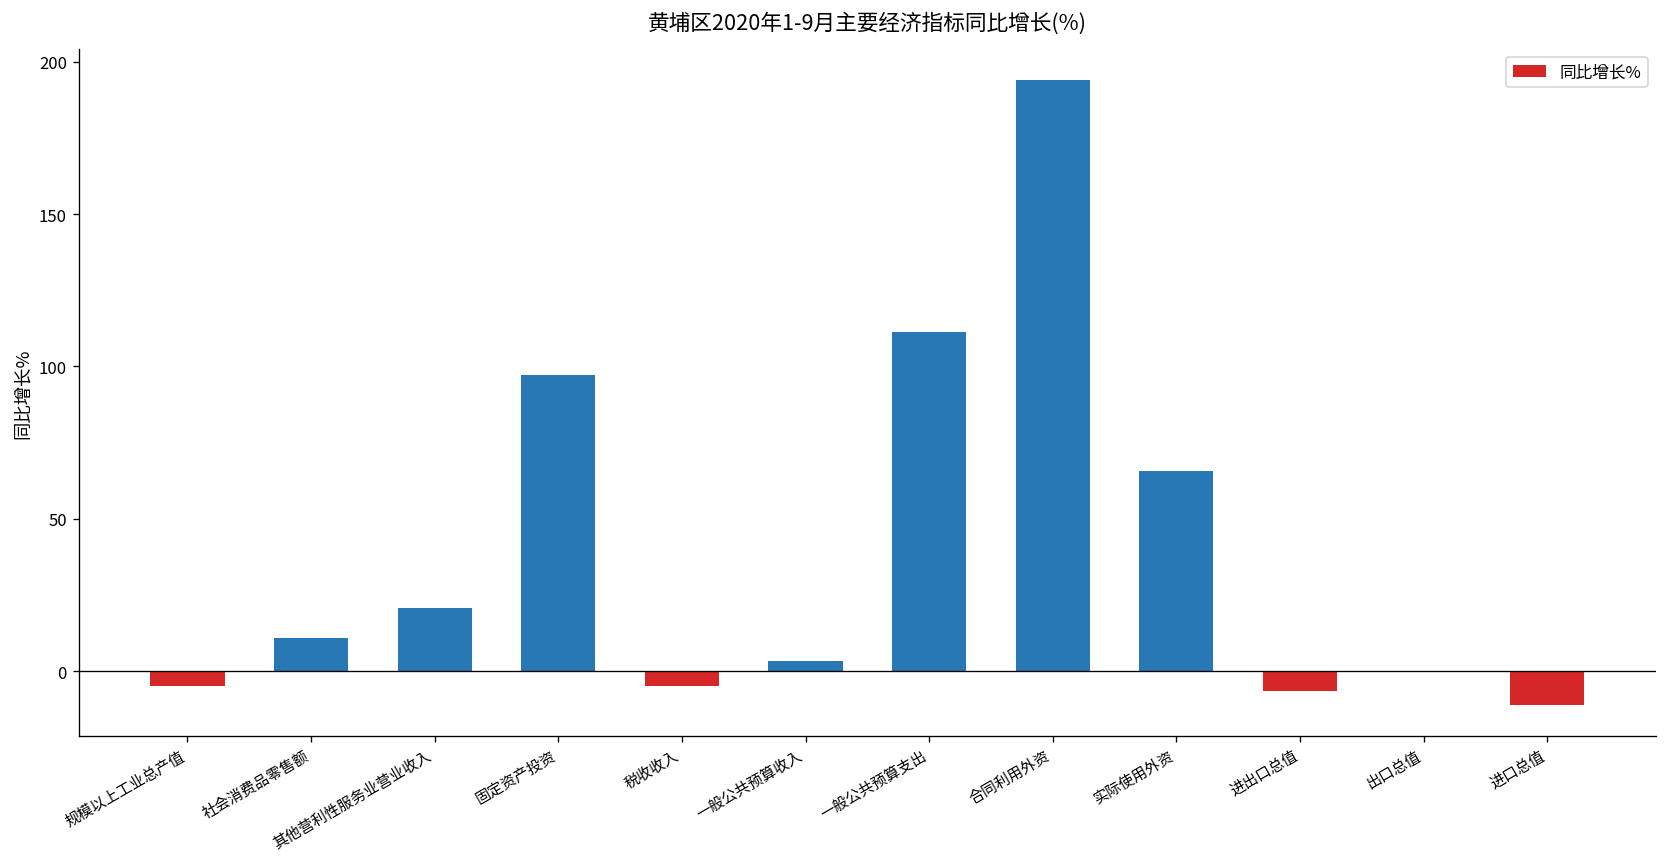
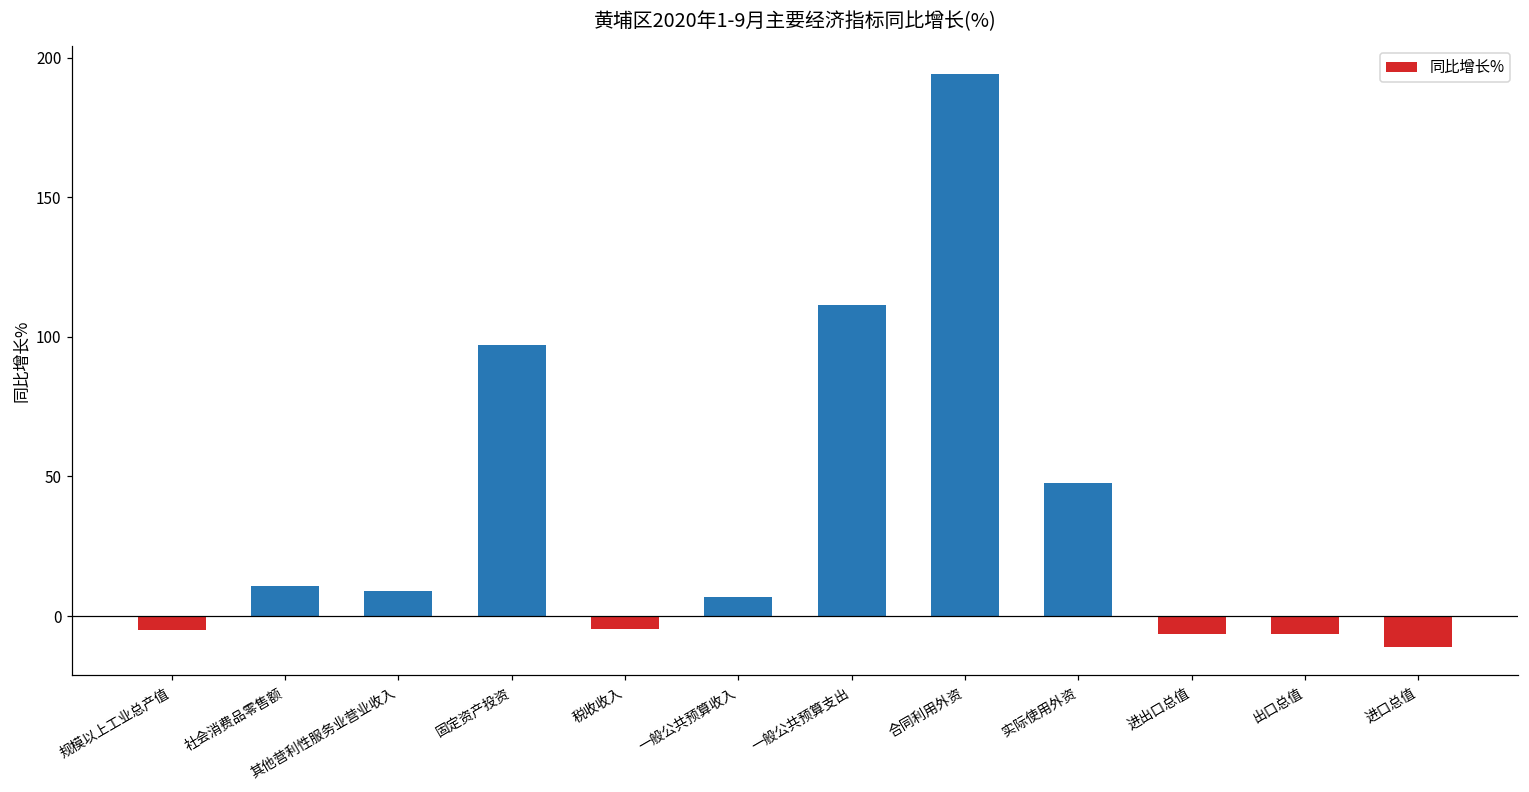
  {
    "规模以上工业总产值": -5,
    "社会消费品零售额": 11,
-   "其他营利性服务业营业收入": 21,
+   "其他营利性服务业营业收入": 9,
    "固定资产投资": 97,
    "税收收入": -5,
-   "一般公共预算收入": 3,
+   "一般公共预算收入": 7,
    "一般公共预算支出": 111,
    "合同利用外资": 194,
-   "实际使用外资": 66,
+   "实际使用外资": 48,
    "进出口总值": -6,
-   "出口总值": 0,
+   "出口总值": -6,
    "进口总值": -11
  }
